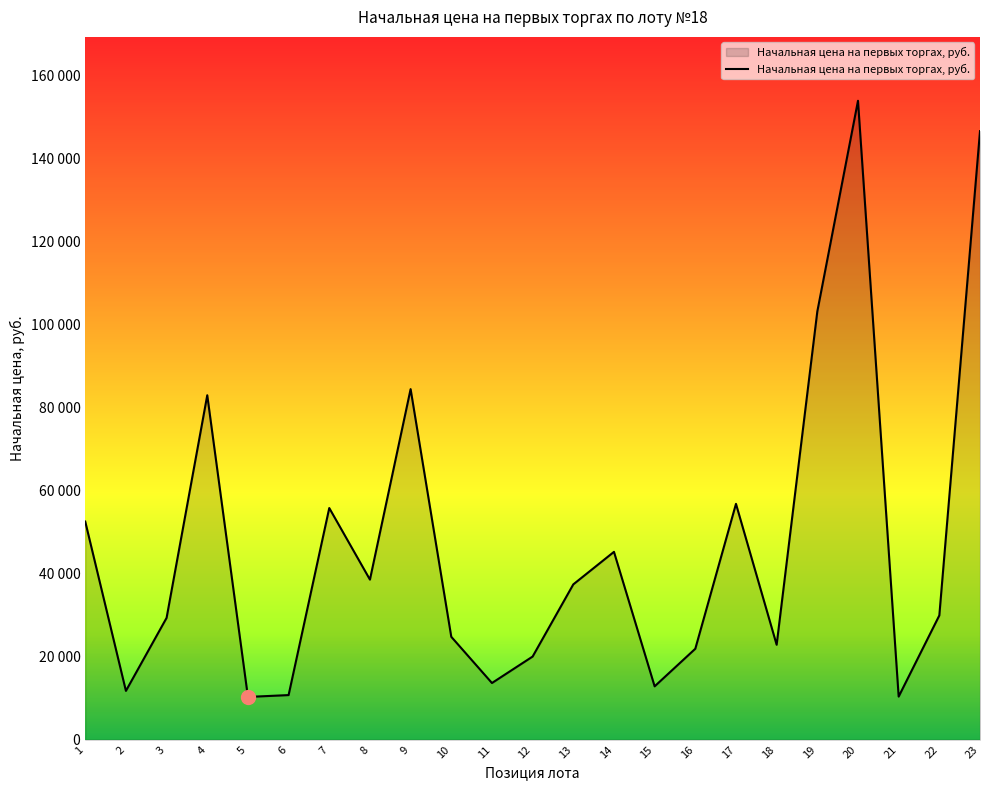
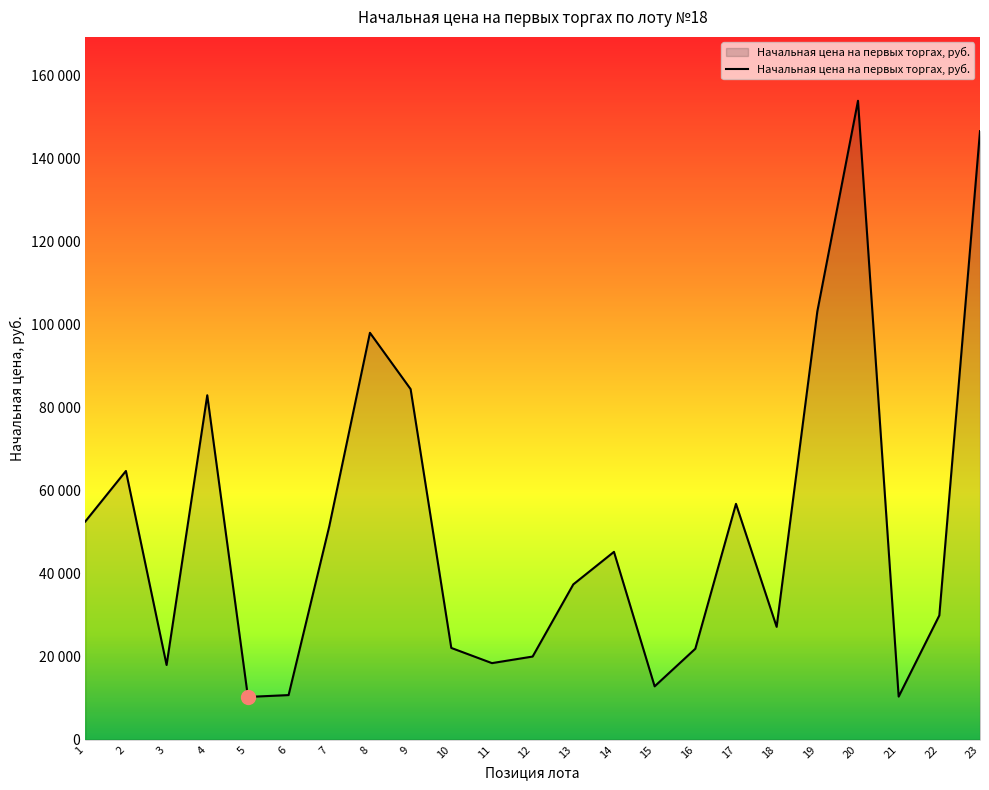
  {
    "Начальная цена на первых торгах, руб.": {
      "1": 53000,
-     "2": 12000,
-     "3": 29000,
+     "2": 65000,
+     "3": 18000,
      "4": 83000,
      "6": 11000,
-     "7": 56000,
-     "8": 39000,
+     "7": 51000,
+     "8": 98000,
      "9": 84000,
-     "10": 25000,
-     "11": 14000,
+     "10": 22000,
+     "11": 18000,
      "12": 20000,
      "13": 37000,
      "14": 45000,
      "15": 13000,
      "16": 22000,
      "17": 57000,
-     "18": 23000,
+     "18": 27000,
      "19": 103000,
      "20": 154000,
      "21": 10000,
      "22": 30000,
      "23": 147000
    }
  }
